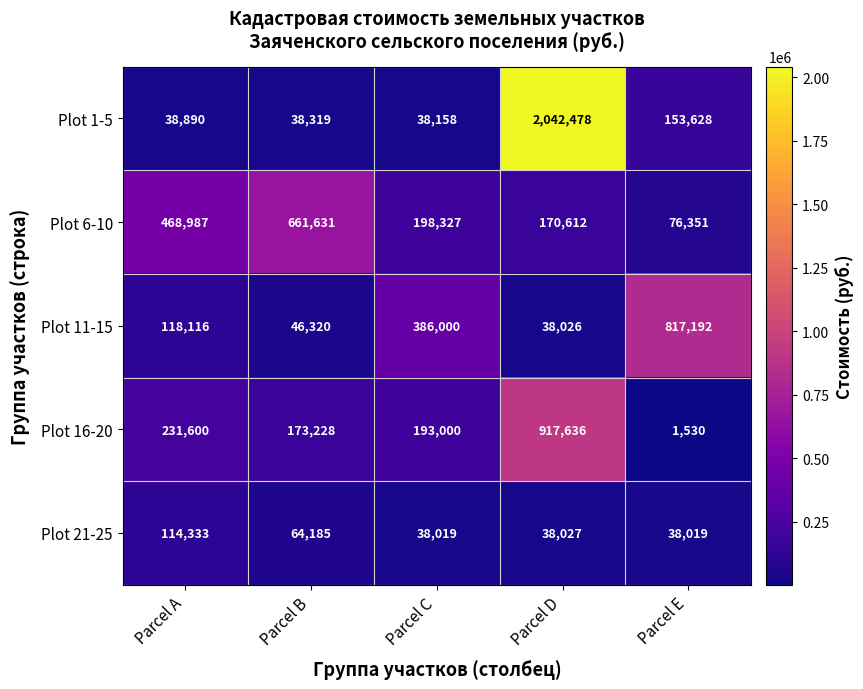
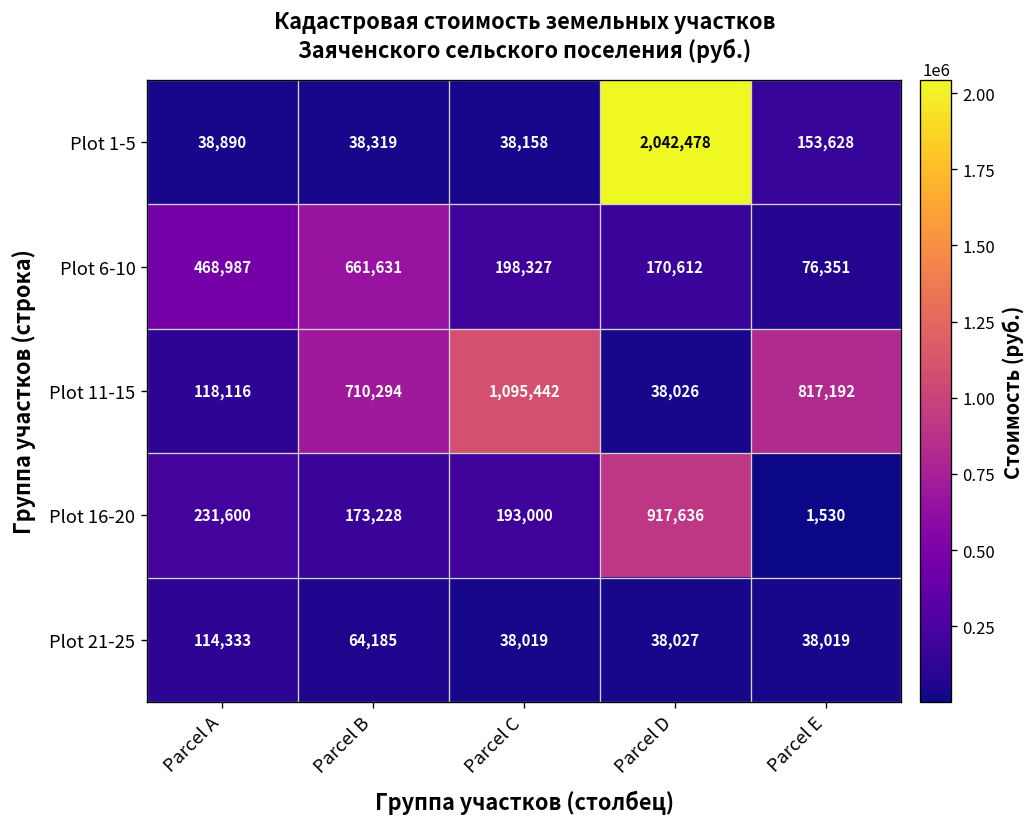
  {
    "Plot 1-5": {
      "Parcel A": "38,890",
      "Parcel B": "38,319",
      "Parcel C": "38,158",
      "Parcel D": "2,042,478",
      "Parcel E": "153,628"
    },
    "Plot 6-10": {
      "Parcel A": "468,987",
      "Parcel B": "661,631",
      "Parcel C": "198,327",
      "Parcel D": "170,612",
      "Parcel E": "76,351"
    },
    "Plot 11-15": {
      "Parcel A": "118,116",
-     "Parcel B": "46,320",
-     "Parcel C": "386,000",
+     "Parcel B": "710,294",
+     "Parcel C": "1,095,442",
      "Parcel D": "38,026",
      "Parcel E": "817,192"
    },
    "Plot 16-20": {
      "Parcel A": "231,600",
      "Parcel B": "173,228",
      "Parcel C": "193,000",
      "Parcel D": "917,636",
      "Parcel E": "1,530"
    },
    "Plot 21-25": {
      "Parcel A": "114,333",
      "Parcel B": "64,185",
      "Parcel C": "38,019",
      "Parcel D": "38,027",
      "Parcel E": "38,019"
    }
  }
